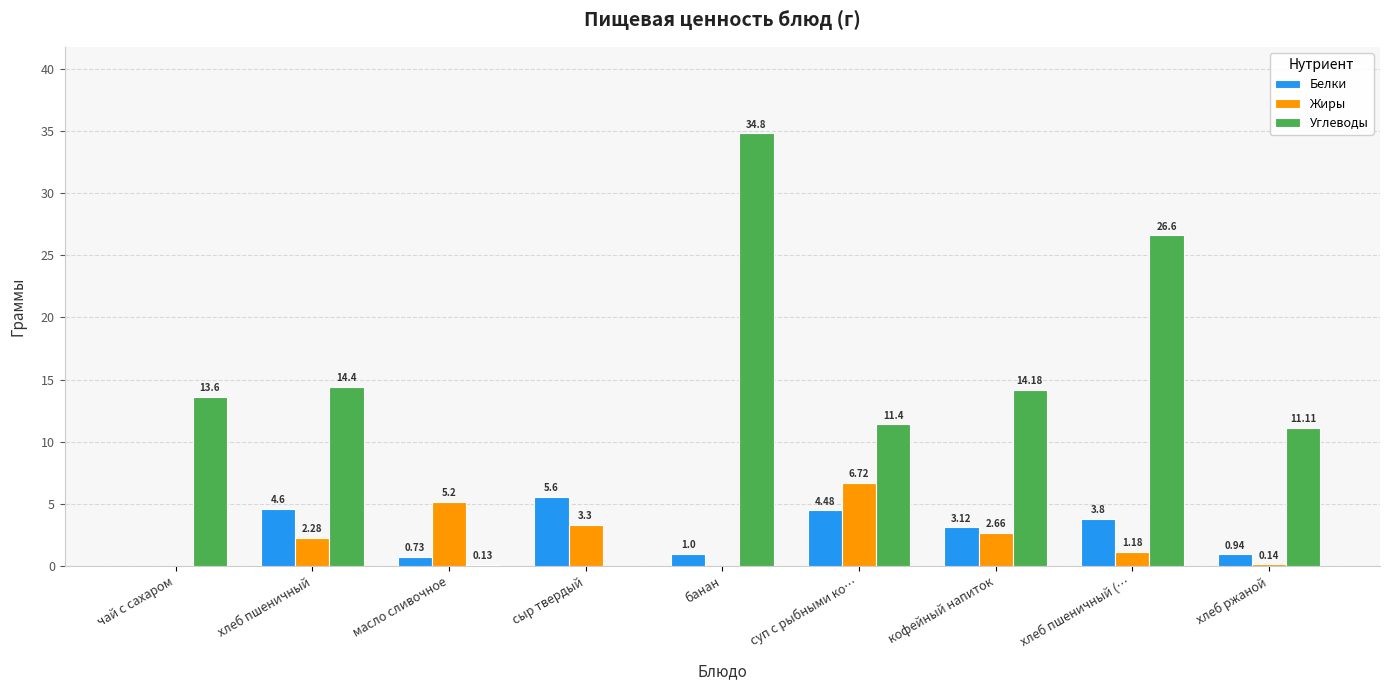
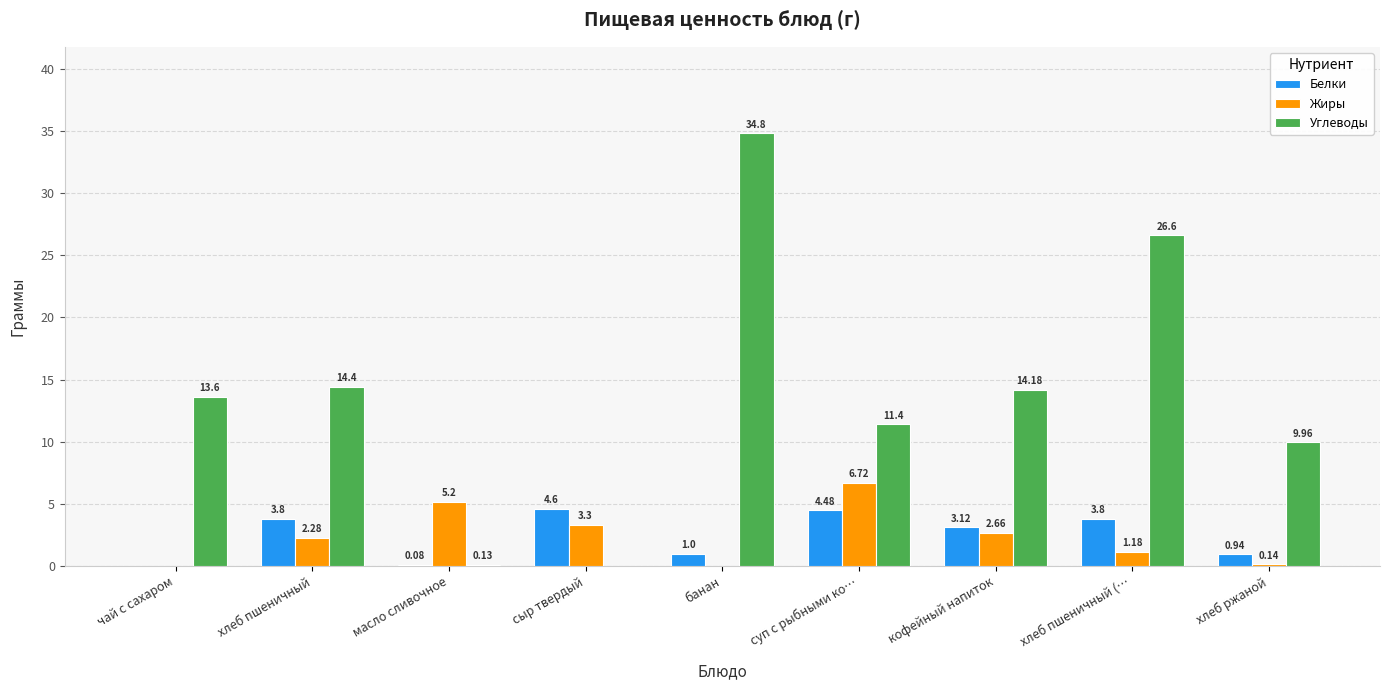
  {
    "Белки": {
-     "хлеб пшеничный": 4.6,
-     "масло сливочное": 0.73,
-     "сыр твердый": 5.6,
+     "хлеб пшеничный": 3.8,
+     "масло сливочное": 0.08,
+     "сыр твердый": 4.6,
      "банан": 1.0,
      "суп с рыбными ко…": 4.48,
      "кофейный напиток": 3.12,
      "хлеб пшеничный (…": 3.8,
      "хлеб ржаной": 0.94
    },
    "Жиры": {
      "хлеб пшеничный": 2.28,
      "масло сливочное": 5.2,
      "сыр твердый": 3.3,
      "суп с рыбными ко…": 6.72,
      "кофейный напиток": 2.66,
      "хлеб пшеничный (…": 1.18,
      "хлеб ржаной": 0.14
    },
    "Углеводы": {
      "чай с сахаром": 13.6,
      "хлеб пшеничный": 14.4,
      "масло сливочное": 0.13,
      "банан": 34.8,
      "суп с рыбными ко…": 11.4,
      "кофейный напиток": 14.18,
      "хлеб пшеничный (…": 26.6,
-     "хлеб ржаной": 11.11
+     "хлеб ржаной": 9.96
    }
  }
